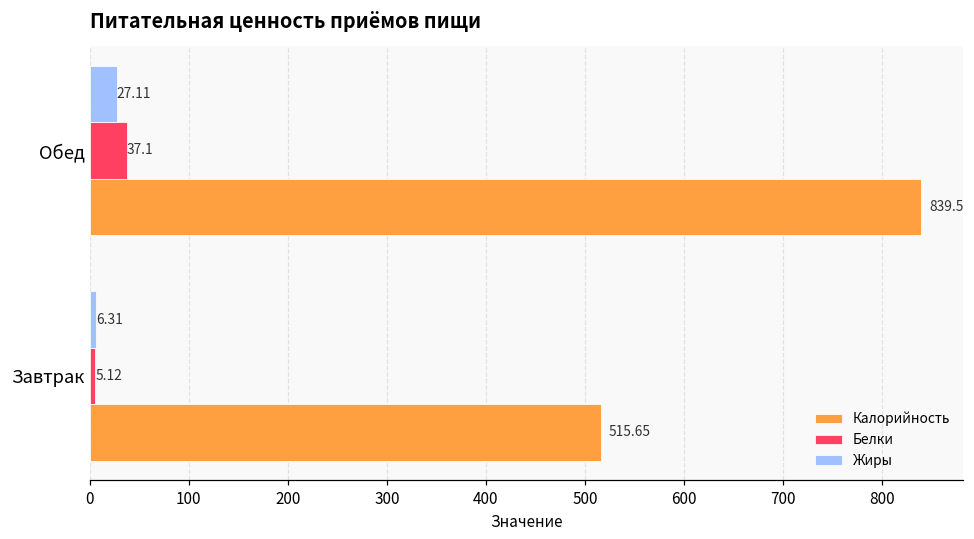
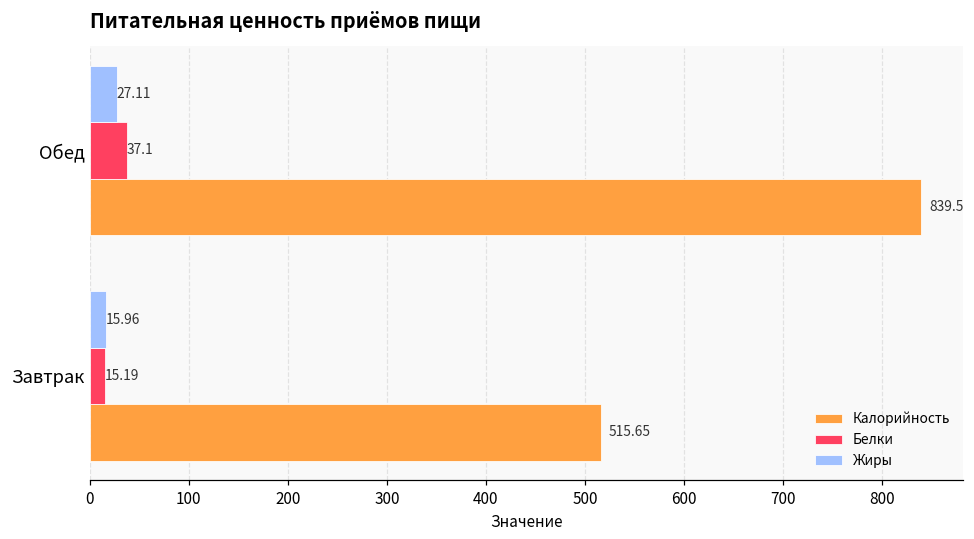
  {
    "Калорийность": {
      "Обед": 839.5,
      "Завтрак": 515.65
    },
    "Белки": {
      "Обед": 37.1,
-     "Завтрак": 5.12
+     "Завтрак": 15.19
    },
    "Жиры": {
      "Обед": 27.11,
-     "Завтрак": 6.31
+     "Завтрак": 15.96
    }
  }
